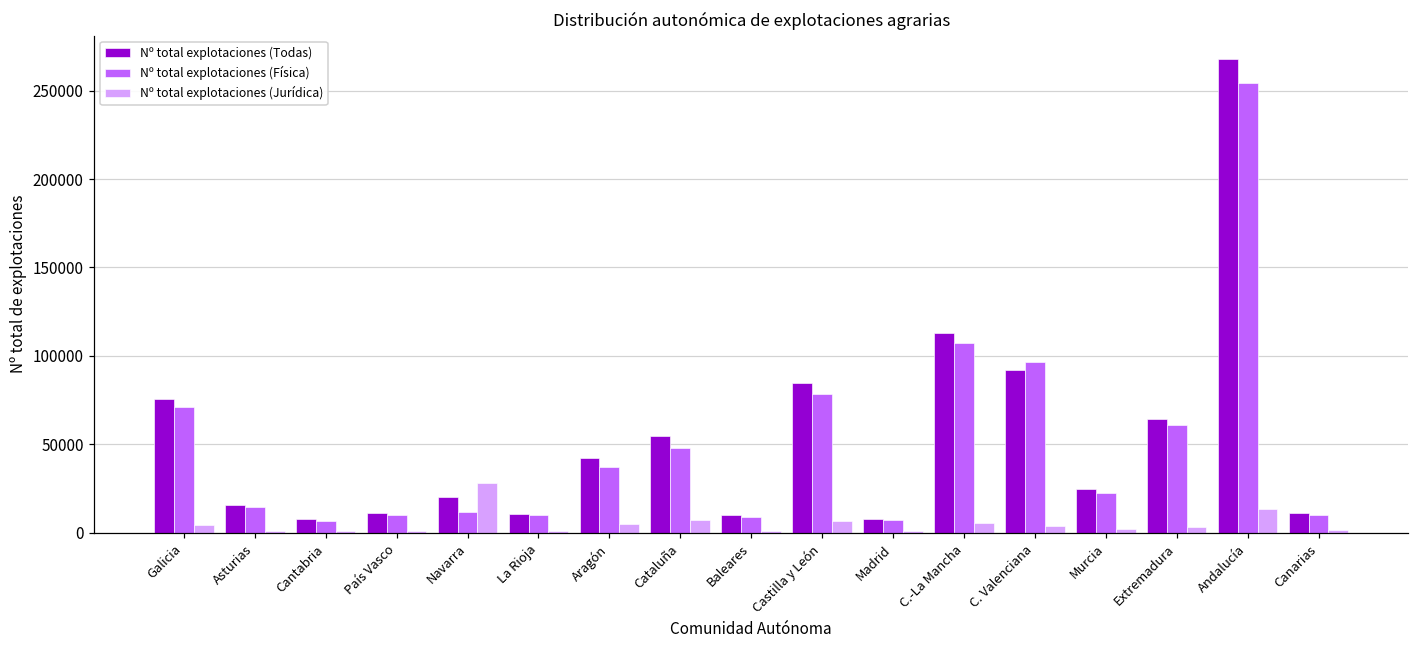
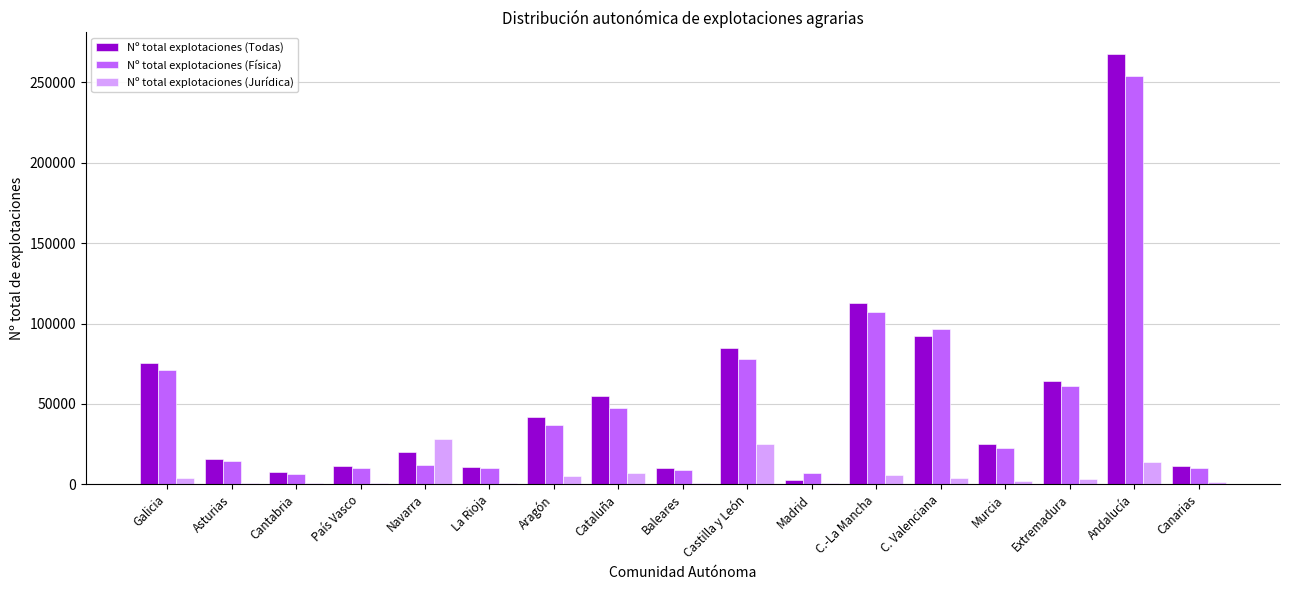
  {
    "Nº total explotaciones (Todas)": {
      "Galicia": 75000,
      "Asturias": 16000,
      "Cantabria": 8000,
      "País Vasco": 11000,
      "Navarra": 20000,
      "La Rioja": 11000,
      "Aragón": 42000,
      "Cataluña": 55000,
      "Baleares": 10000,
      "Castilla y León": 85000,
-     "Madrid": 8000,
+     "Madrid": 3000,
      "C.-La Mancha": 113000,
      "C. Valenciana": 92000,
      "Murcia": 25000,
      "Extremadura": 64000,
      "Andalucía": 268000,
      "Canarias": 11000
    },
    "Nº total explotaciones (Física)": {
      "Galicia": 71000,
      "Asturias": 15000,
      "Cantabria": 7000,
      "País Vasco": 10000,
      "Navarra": 12000,
      "La Rioja": 10000,
      "Aragón": 37000,
      "Cataluña": 48000,
      "Baleares": 9000,
      "Castilla y León": 78000,
      "Madrid": 7000,
      "C.-La Mancha": 107000,
      "C. Valenciana": 97000,
      "Murcia": 23000,
      "Extremadura": 61000,
      "Andalucía": 254000,
      "Canarias": 10000
    },
    "Nº total explotaciones (Jurídica)": {
      "Galicia": 4000,
      "Navarra": 28000,
      "Aragón": 5000,
      "Cataluña": 7000,
-     "Castilla y León": 7000,
+     "Castilla y León": 25000,
      "C.-La Mancha": 6000,
      "C. Valenciana": 4000,
      "Murcia": 2000,
      "Extremadura": 3000,
      "Andalucía": 14000
    }
  }
